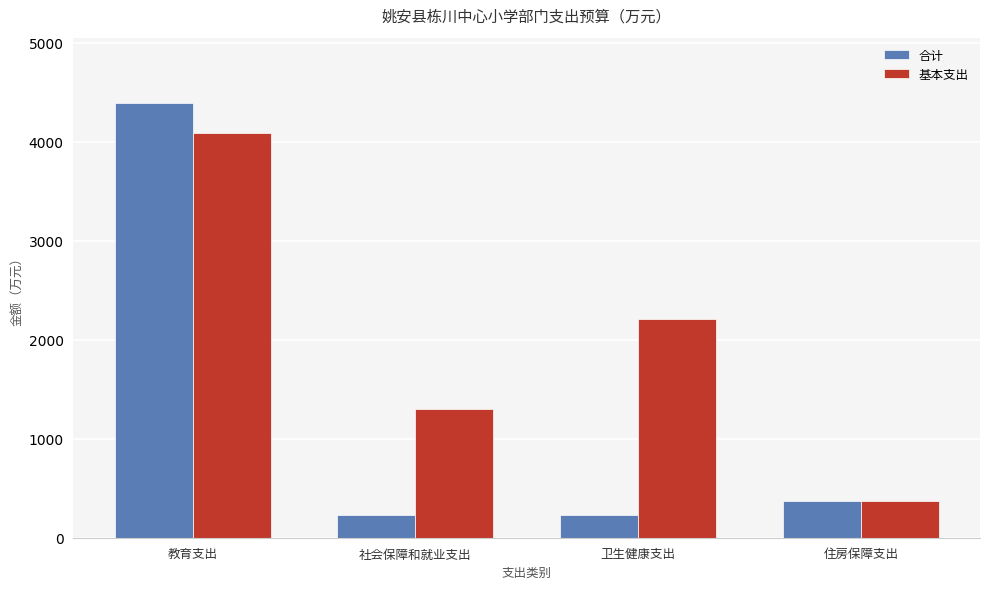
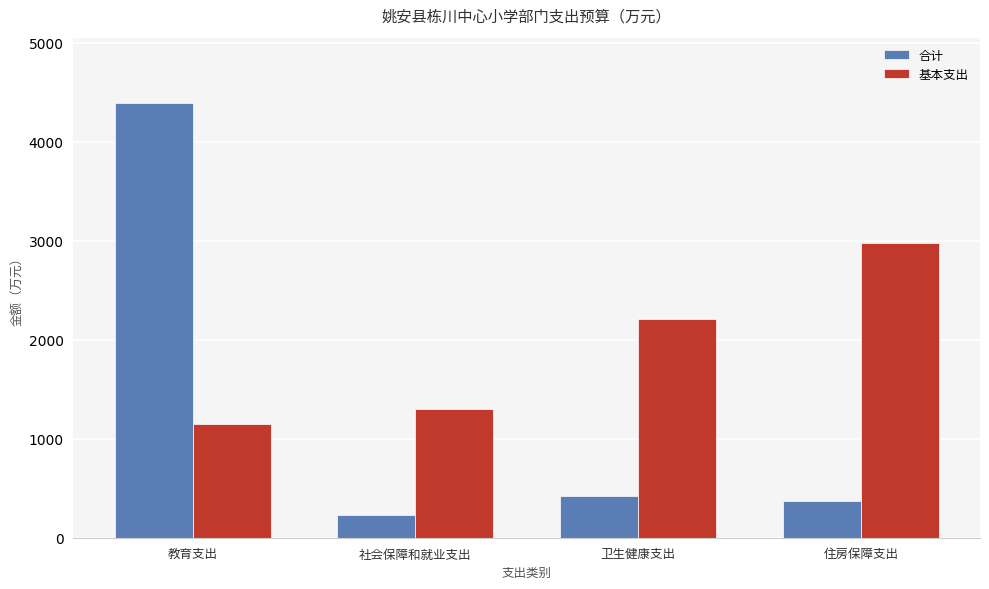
  {
    "合计": {
      "教育支出": 4400,
      "社会保障和就业支出": 200,
-     "卫生健康支出": 200,
+     "卫生健康支出": 400,
      "住房保障支出": 400
    },
    "基本支出": {
-     "教育支出": 4100,
+     "教育支出": 1100,
      "社会保障和就业支出": 1300,
      "卫生健康支出": 2200,
-     "住房保障支出": 400
+     "住房保障支出": 3000
    }
  }
